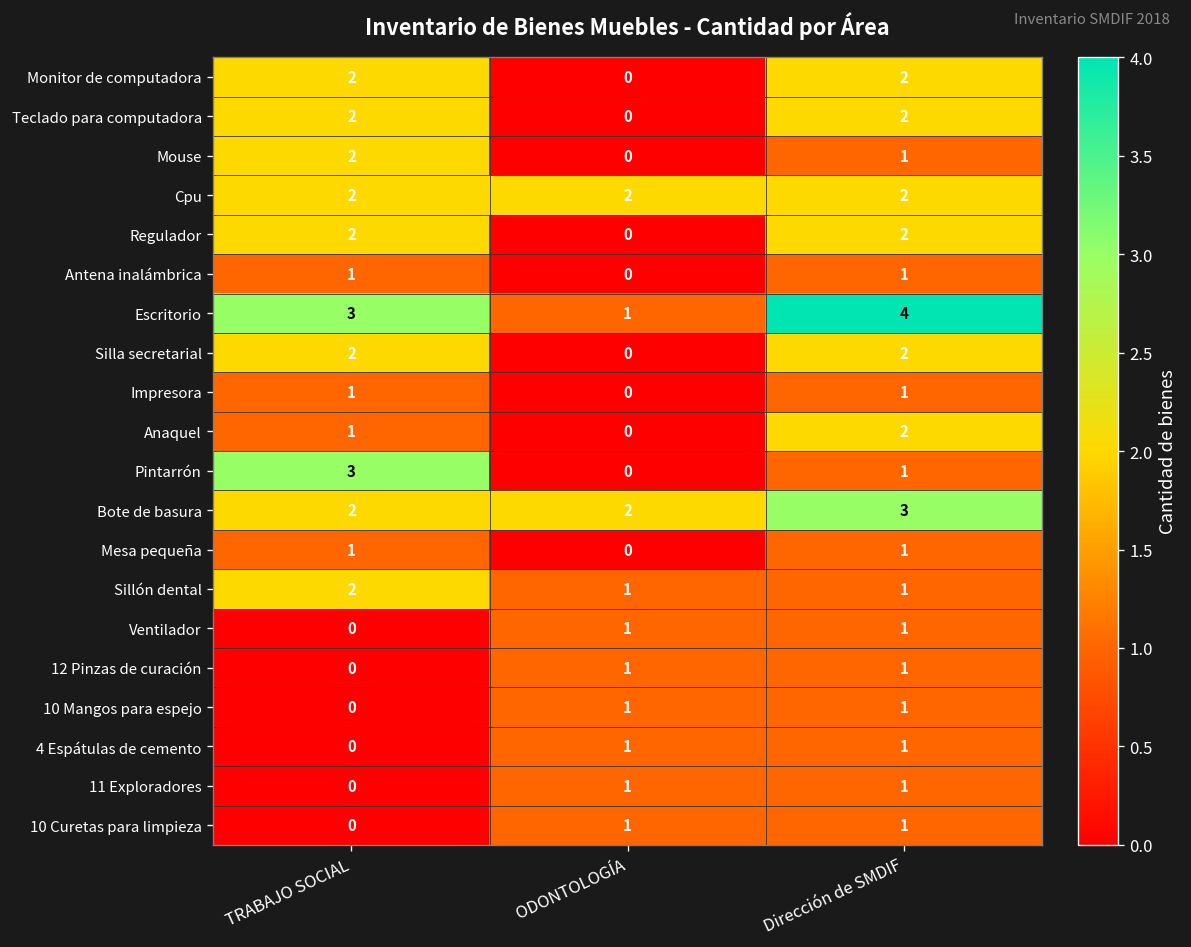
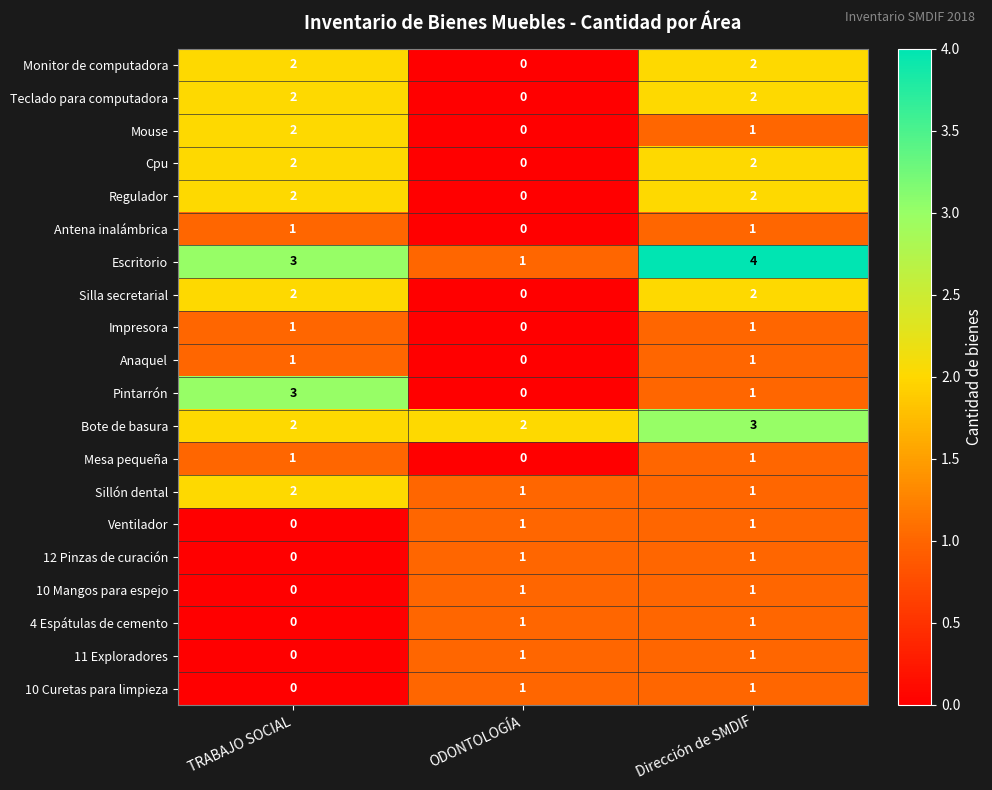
  {
    "Monitor de computadora": {
      "TRABAJO SOCIAL": 2,
      "ODONTOLOGÍA": 0,
      "Dirección de SMDIF": 2
    },
    "Teclado para computadora": {
      "TRABAJO SOCIAL": 2,
      "ODONTOLOGÍA": 0,
      "Dirección de SMDIF": 2
    },
    "Mouse": {
      "TRABAJO SOCIAL": 2,
      "ODONTOLOGÍA": 0,
      "Dirección de SMDIF": 1
    },
    "Cpu": {
      "TRABAJO SOCIAL": 2,
-     "ODONTOLOGÍA": 2,
+     "ODONTOLOGÍA": 0,
      "Dirección de SMDIF": 2
    },
    "Regulador": {
      "TRABAJO SOCIAL": 2,
      "ODONTOLOGÍA": 0,
      "Dirección de SMDIF": 2
    },
    "Antena inalámbrica": {
      "TRABAJO SOCIAL": 1,
      "ODONTOLOGÍA": 0,
      "Dirección de SMDIF": 1
    },
    "Escritorio": {
      "TRABAJO SOCIAL": 3,
      "ODONTOLOGÍA": 1,
      "Dirección de SMDIF": 4
    },
    "Silla secretarial": {
      "TRABAJO SOCIAL": 2,
      "ODONTOLOGÍA": 0,
      "Dirección de SMDIF": 2
    },
    "Impresora": {
      "TRABAJO SOCIAL": 1,
      "ODONTOLOGÍA": 0,
      "Dirección de SMDIF": 1
    },
    "Anaquel": {
      "TRABAJO SOCIAL": 1,
      "ODONTOLOGÍA": 0,
-     "Dirección de SMDIF": 2
+     "Dirección de SMDIF": 1
    },
    "Pintarrón": {
      "TRABAJO SOCIAL": 3,
      "ODONTOLOGÍA": 0,
      "Dirección de SMDIF": 1
    },
    "Bote de basura": {
      "TRABAJO SOCIAL": 2,
      "ODONTOLOGÍA": 2,
      "Dirección de SMDIF": 3
    },
    "Mesa pequeña": {
      "TRABAJO SOCIAL": 1,
      "ODONTOLOGÍA": 0,
      "Dirección de SMDIF": 1
    },
    "Sillón dental": {
      "TRABAJO SOCIAL": 2,
      "ODONTOLOGÍA": 1,
      "Dirección de SMDIF": 1
    },
    "Ventilador": {
      "TRABAJO SOCIAL": 0,
      "ODONTOLOGÍA": 1,
      "Dirección de SMDIF": 1
    },
    "12 Pinzas de curación": {
      "TRABAJO SOCIAL": 0,
      "ODONTOLOGÍA": 1,
      "Dirección de SMDIF": 1
    },
    "10 Mangos para espejo": {
      "TRABAJO SOCIAL": 0,
      "ODONTOLOGÍA": 1,
      "Dirección de SMDIF": 1
    },
    "4 Espátulas de cemento": {
      "TRABAJO SOCIAL": 0,
      "ODONTOLOGÍA": 1,
      "Dirección de SMDIF": 1
    },
    "11 Exploradores": {
      "TRABAJO SOCIAL": 0,
      "ODONTOLOGÍA": 1,
      "Dirección de SMDIF": 1
    },
    "10 Curetas para limpieza": {
      "TRABAJO SOCIAL": 0,
      "ODONTOLOGÍA": 1,
      "Dirección de SMDIF": 1
    }
  }
